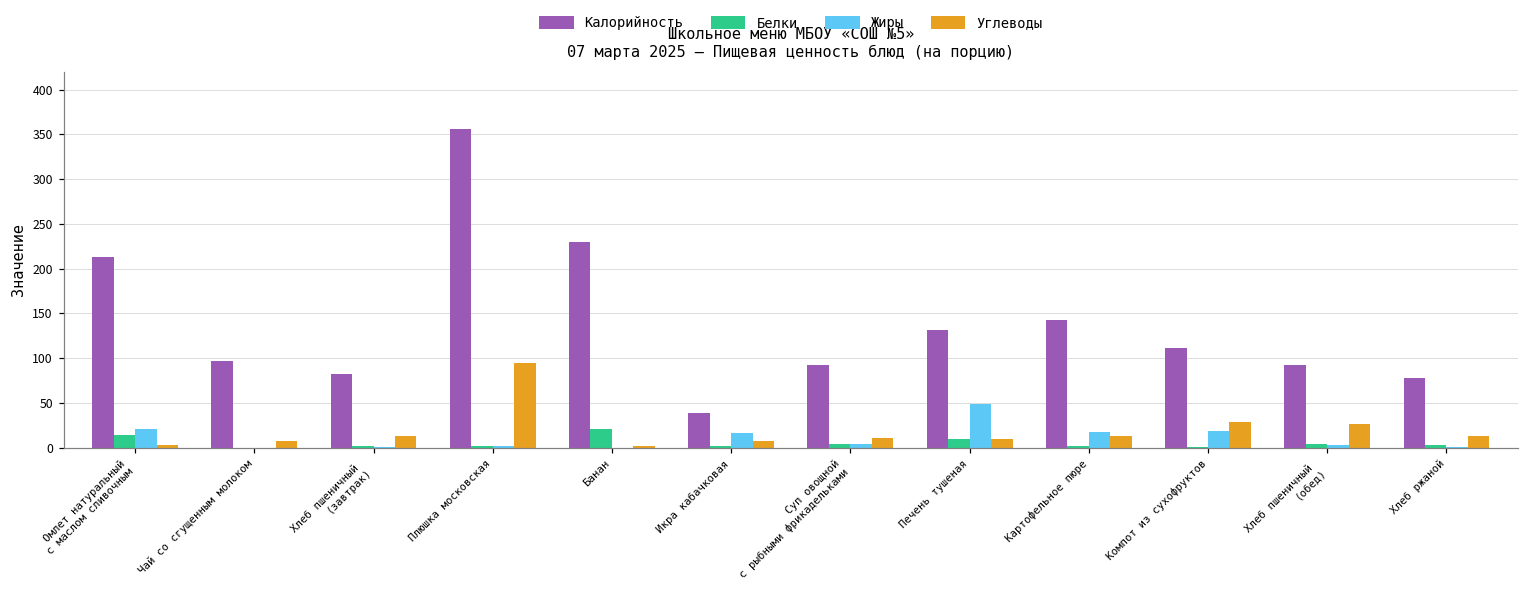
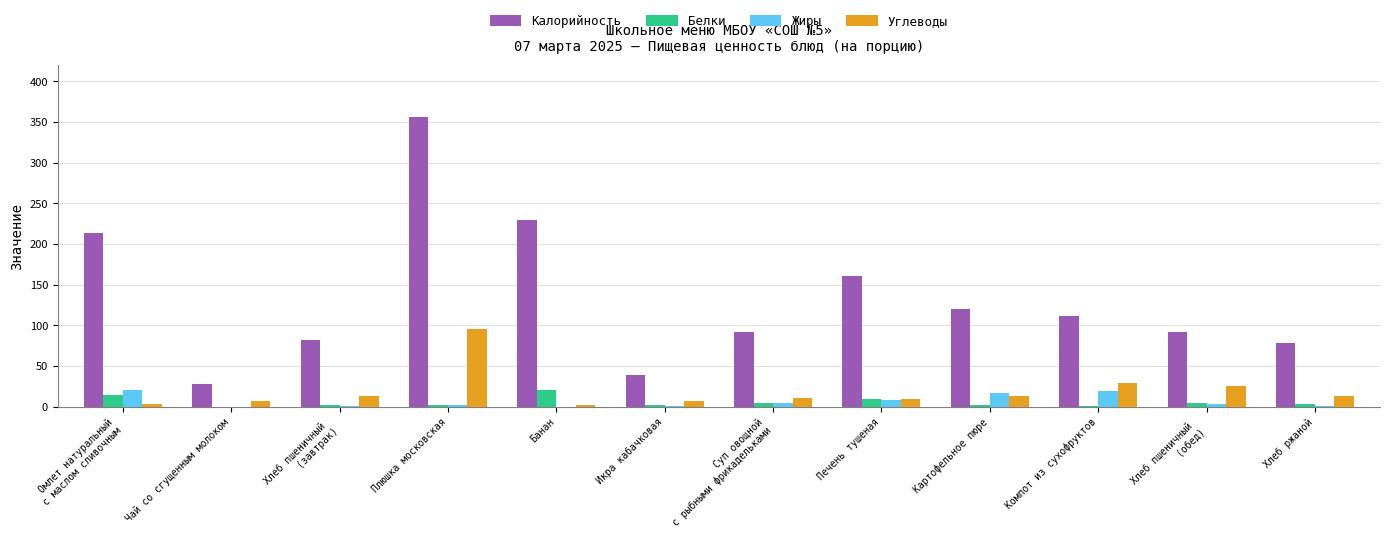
  {
    "Калорийность": {
      "Омлет натуральный с маслом сливочным": 210,
-     "Чай со сгущенным молоком": 100,
+     "Чай со сгущенным молоком": 30,
      "Хлеб пшеничный (завтрак)": 80,
      "Плюшка московская": 360,
      "Банан": 230,
      "Икра кабачковая": 40,
      "Суп овощной с рыбными фрикадельками": 90,
-     "Печень тушеная": 130,
-     "Картофельное пюре": 140,
+     "Печень тушеная": 160,
+     "Картофельное пюре": 120,
      "Компот из сухофруктов": 110,
      "Хлеб пшеничный (обед)": 90,
      "Хлеб ржаной": 80
    },
    "Белки": {
      "Омлет натуральный с маслом сливочным": 10,
      "Чай со сгущенным молоком": 0,
      "Банан": 20,
      "Суп овощной с рыбными фрикадельками": 0,
      "Печень тушеная": 10,
      "Хлеб пшеничный (обед)": 0
    },
    "Жиры": {
      "Омлет натуральный с маслом сливочным": 20,
      "Чай со сгущенным молоком": 0,
      "Банан": 0,
-     "Икра кабачковая": 20,
+     "Икра кабачковая": 0,
      "Суп овощной с рыбными фрикадельками": 0,
-     "Печень тушеная": 50,
+     "Печень тушеная": 10,
      "Картофельное пюре": 20,
      "Компот из сухофруктов": 20
    },
    "Углеводы": {
      "Чай со сгущенным молоком": 10,
      "Хлеб пшеничный (завтрак)": 10,
      "Плюшка московская": 100,
      "Икра кабачковая": 10,
      "Суп овощной с рыбными фрикадельками": 10,
      "Печень тушеная": 10,
      "Картофельное пюре": 10,
      "Компот из сухофруктов": 30,
      "Хлеб пшеничный (обед)": 30,
      "Хлеб ржаной": 10
    }
  }
